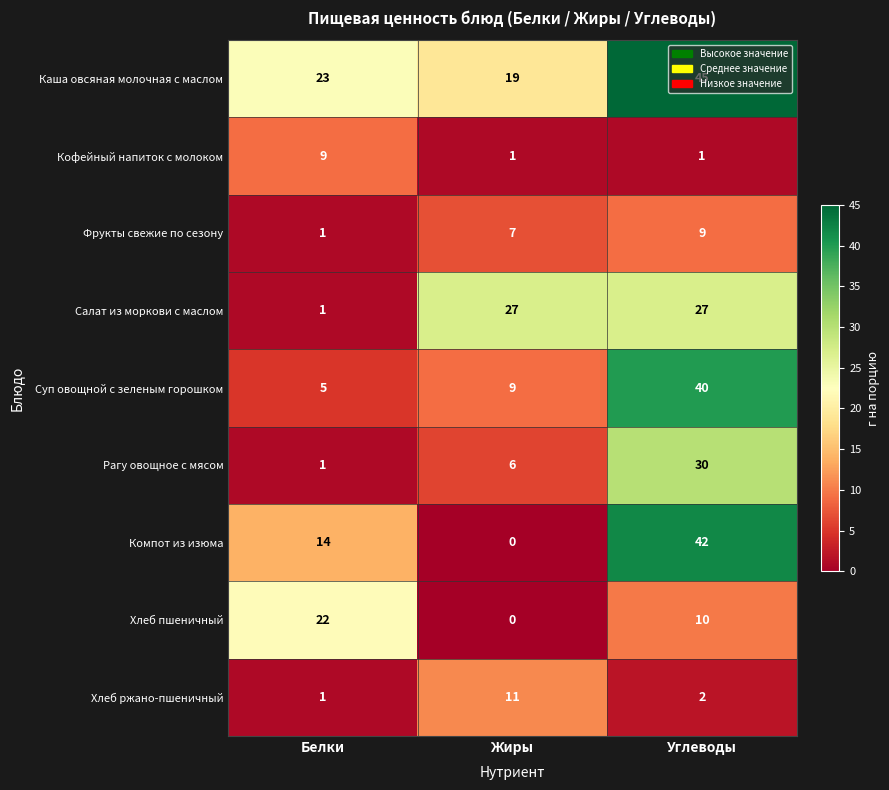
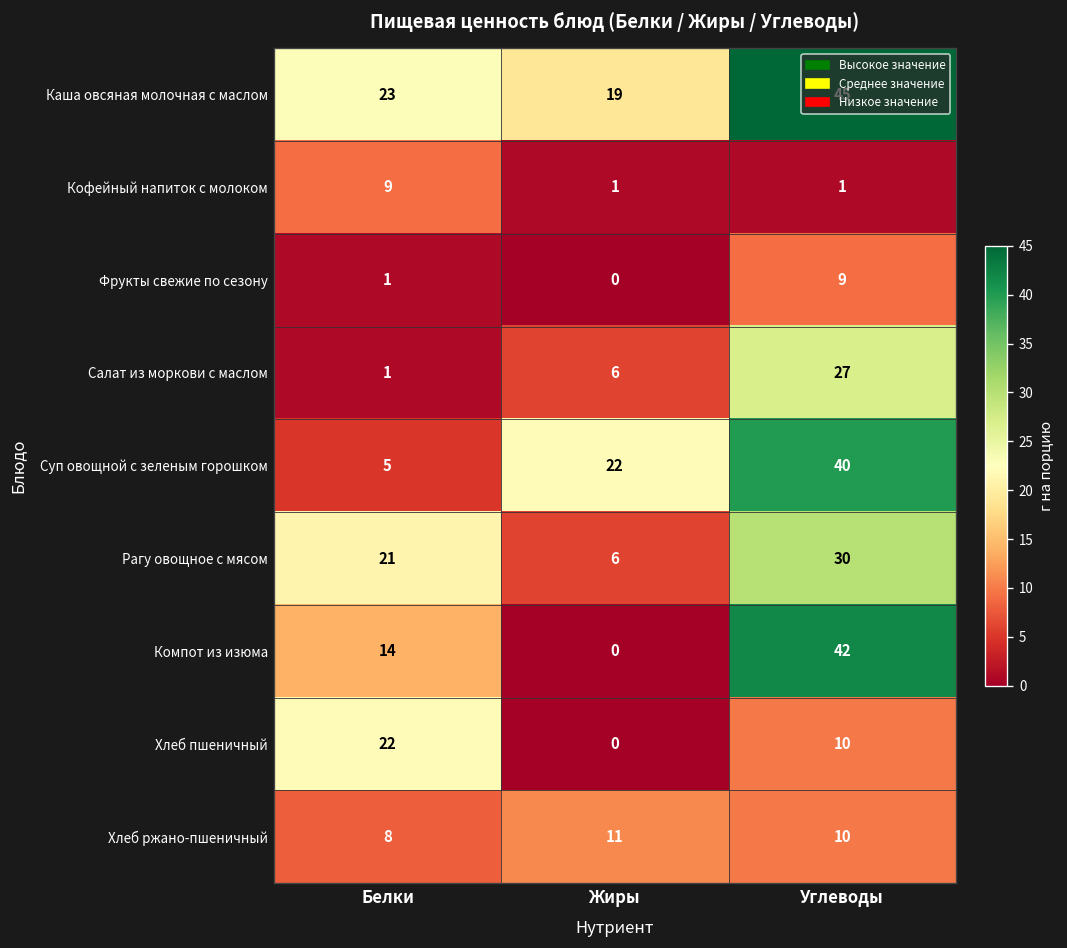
  {
    "Каша овсяная молочная с маслом": {
      "Белки": 23,
      "Жиры": 19
    },
    "Кофейный напиток с молоком": {
      "Белки": 9,
      "Жиры": 1,
      "Углеводы": 1
    },
    "Фрукты свежие по сезону": {
      "Белки": 1,
-     "Жиры": 7,
+     "Жиры": 0,
      "Углеводы": 9
    },
    "Салат из моркови с маслом": {
      "Белки": 1,
-     "Жиры": 27,
+     "Жиры": 6,
      "Углеводы": 27
    },
    "Суп овощной с зеленым горошком": {
      "Белки": 5,
-     "Жиры": 9,
+     "Жиры": 22,
      "Углеводы": 40
    },
    "Рагу овощное с мясом": {
-     "Белки": 1,
+     "Белки": 21,
      "Жиры": 6,
      "Углеводы": 30
    },
    "Компот из изюма": {
      "Белки": 14,
      "Жиры": 0,
      "Углеводы": 42
    },
    "Хлеб пшеничный": {
      "Белки": 22,
      "Жиры": 0,
      "Углеводы": 10
    },
    "Хлеб ржано-пшеничный": {
-     "Белки": 1,
+     "Белки": 8,
      "Жиры": 11,
-     "Углеводы": 2
+     "Углеводы": 10
    }
  }
